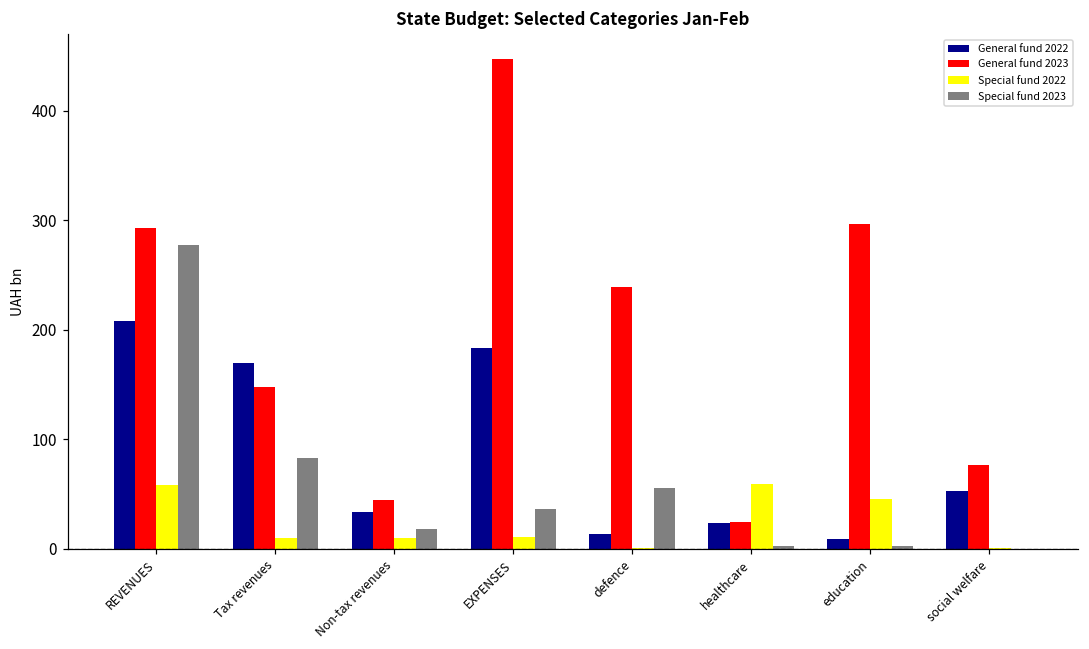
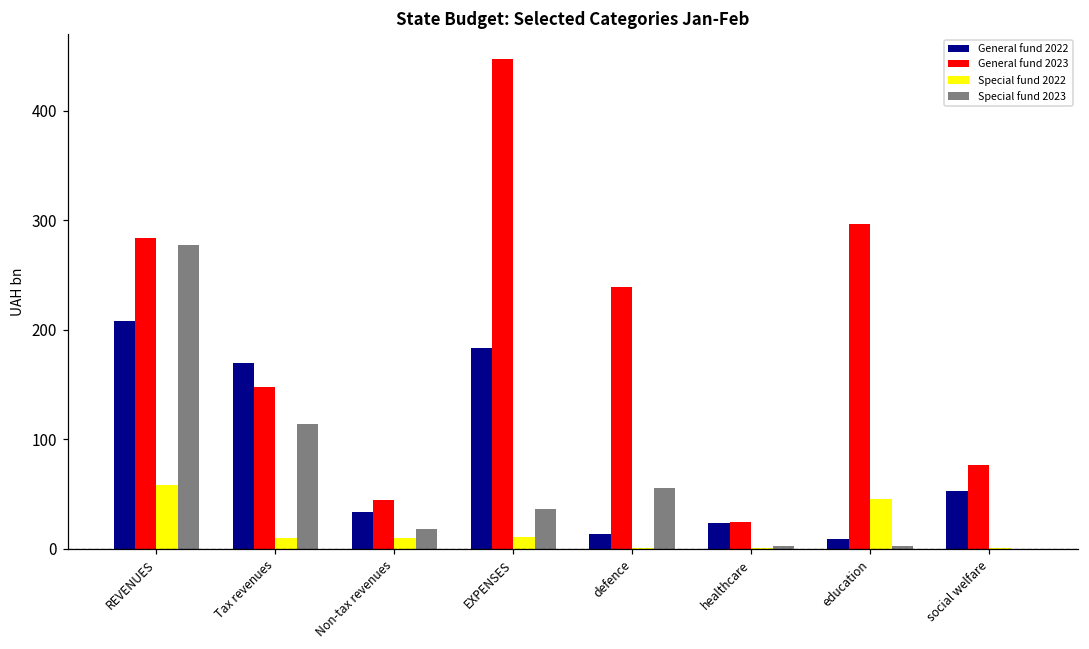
  {
    "General fund 2022": {
      "REVENUES": 210,
      "Tax revenues": 170,
      "Non-tax revenues": 30,
      "EXPENSES": 180,
      "defence": 10,
      "healthcare": 20,
      "education": 10,
      "social welfare": 50
    },
    "General fund 2023": {
-     "REVENUES": 290,
+     "REVENUES": 280,
      "Tax revenues": 150,
      "Non-tax revenues": 40,
      "EXPENSES": 450,
      "defence": 240,
      "healthcare": 20,
      "education": 300,
      "social welfare": 80
    },
    "Special fund 2022": {
      "REVENUES": 60,
      "Tax revenues": 10,
      "Non-tax revenues": 10,
      "EXPENSES": 10,
-     "healthcare": 60,
+     "healthcare": 0,
      "education": 50
    },
    "Special fund 2023": {
      "REVENUES": 280,
-     "Tax revenues": 80,
+     "Tax revenues": 110,
      "Non-tax revenues": 20,
      "EXPENSES": 40,
      "defence": 50,
      "education": 0
    }
  }
